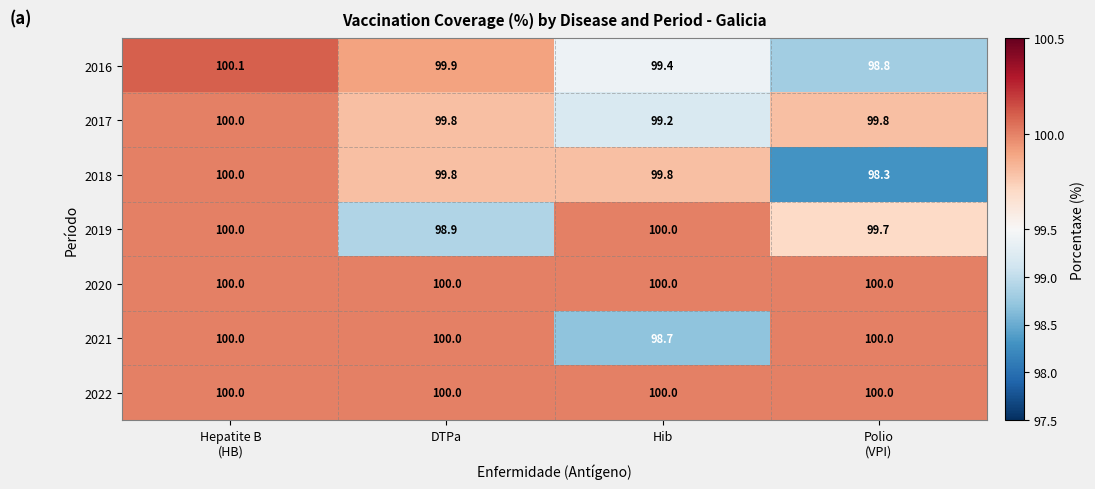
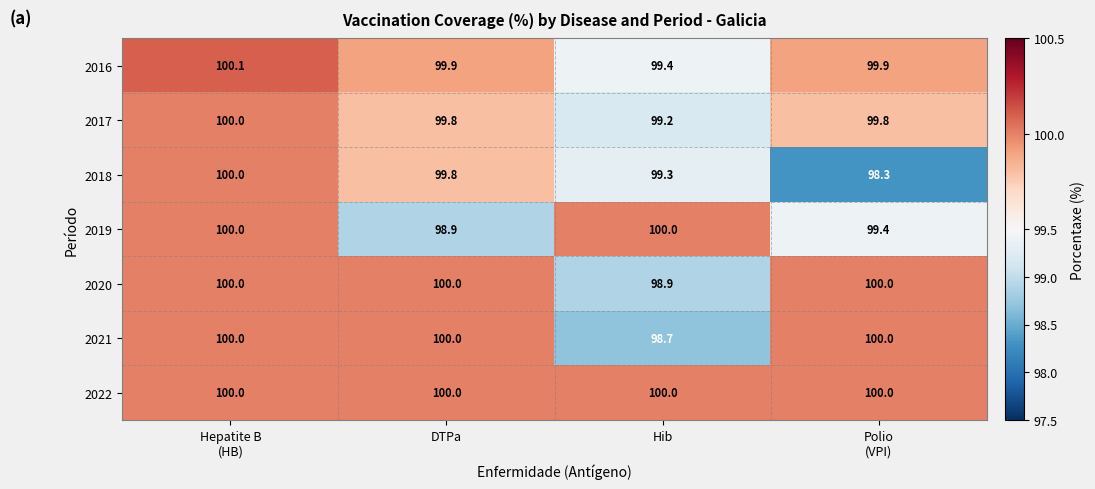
  {
    "2016": {
      "Hepatite B (HB)": 100.1,
      "DTPa": 99.9,
      "Hib": 99.4,
-     "Polio (VPI)": 98.8
+     "Polio (VPI)": 99.9
    },
    "2017": {
      "Hepatite B (HB)": 100.0,
      "DTPa": 99.8,
      "Hib": 99.2,
      "Polio (VPI)": 99.8
    },
    "2018": {
      "Hepatite B (HB)": 100.0,
      "DTPa": 99.8,
-     "Hib": 99.8,
+     "Hib": 99.3,
      "Polio (VPI)": 98.3
    },
    "2019": {
      "Hepatite B (HB)": 100.0,
      "DTPa": 98.9,
      "Hib": 100.0,
-     "Polio (VPI)": 99.7
+     "Polio (VPI)": 99.4
    },
    "2020": {
      "Hepatite B (HB)": 100.0,
      "DTPa": 100.0,
-     "Hib": 100.0,
+     "Hib": 98.9,
      "Polio (VPI)": 100.0
    },
    "2021": {
      "Hepatite B (HB)": 100.0,
      "DTPa": 100.0,
      "Hib": 98.7,
      "Polio (VPI)": 100.0
    },
    "2022": {
      "Hepatite B (HB)": 100.0,
      "DTPa": 100.0,
      "Hib": 100.0,
      "Polio (VPI)": 100.0
    }
  }
